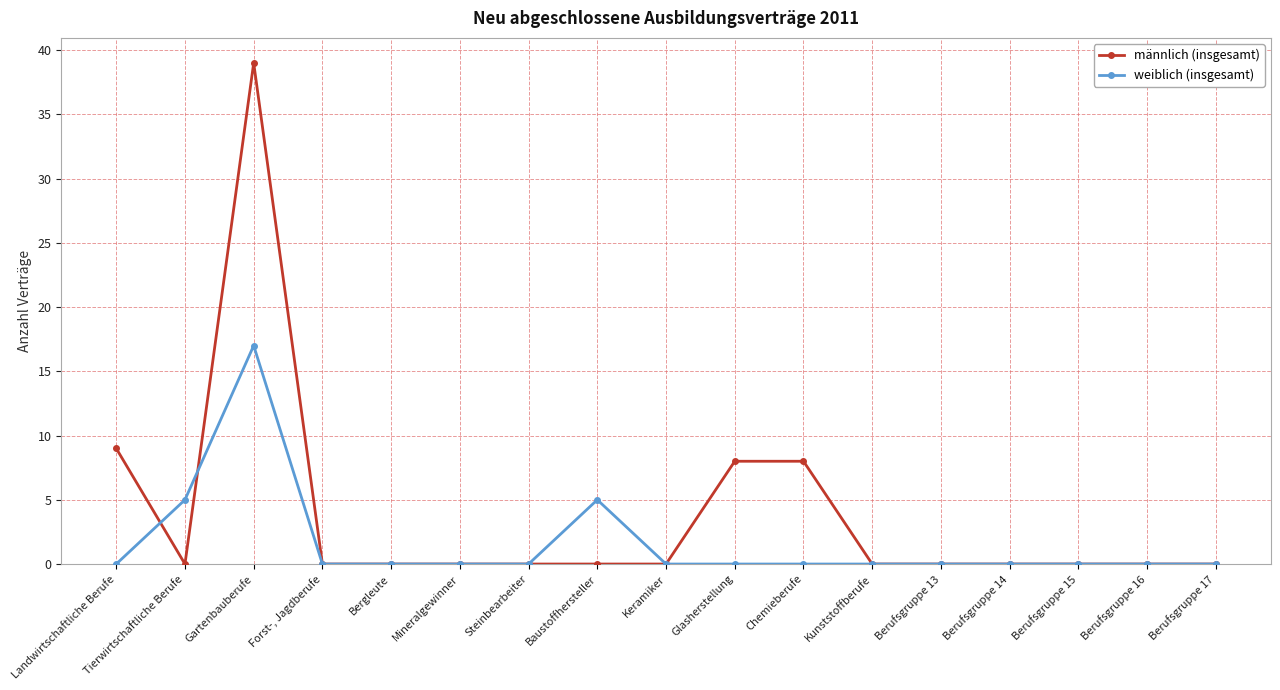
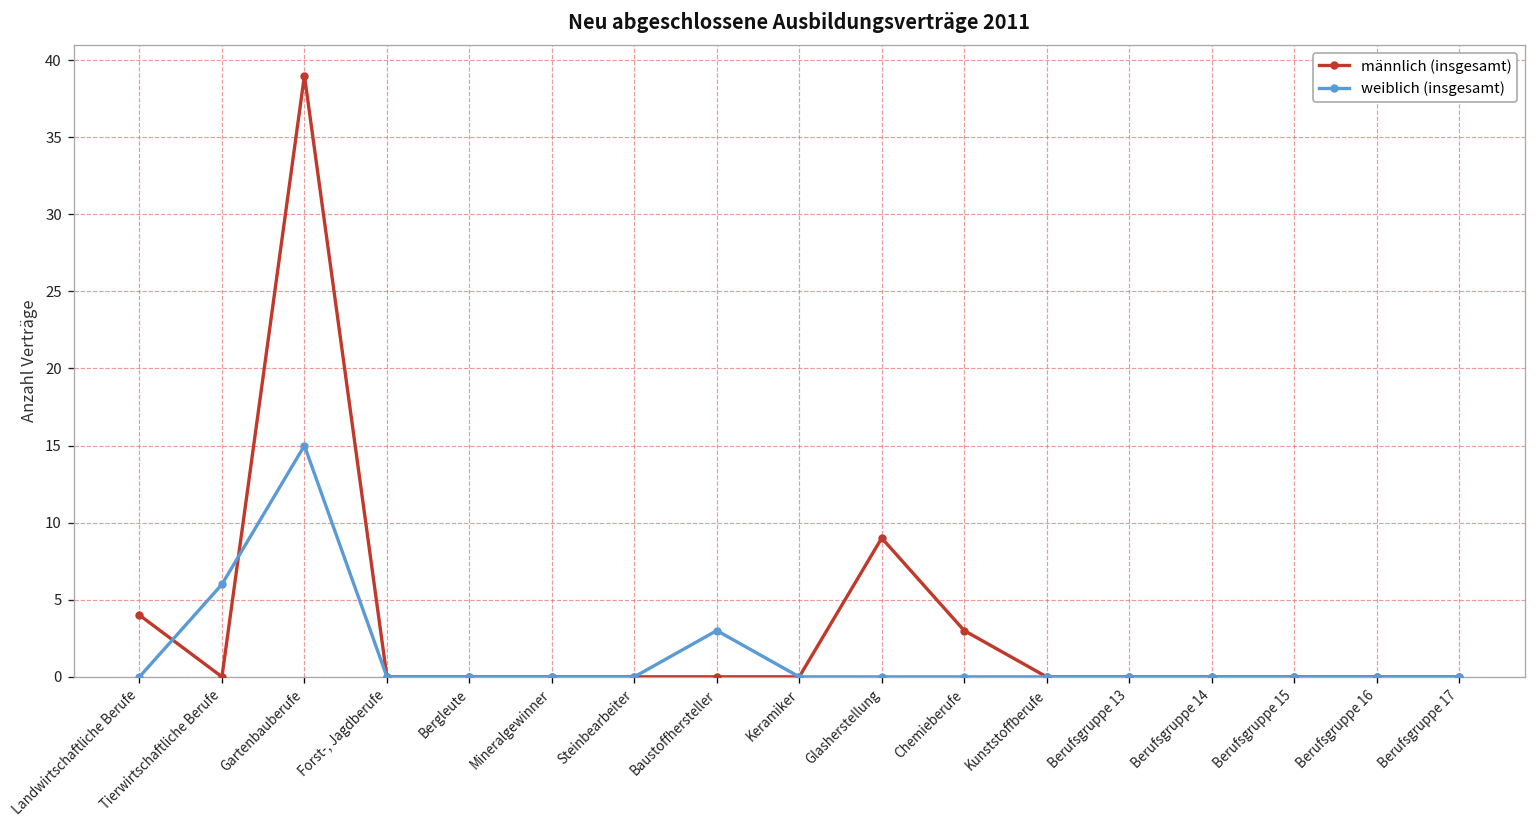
  {
    "männlich (insgesamt)": {
-     "Landwirtschaftliche Berufe": 9,
+     "Landwirtschaftliche Berufe": 4,
      "Tierwirtschaftliche Berufe": 0,
      "Gartenbauberufe": 39,
      "Baustoffhersteller": 0,
-     "Glasherstellung": 8,
-     "Chemieberufe": 8
+     "Glasherstellung": 9,
+     "Chemieberufe": 3
    },
    "weiblich (insgesamt)": {
      "Landwirtschaftliche Berufe": 0,
-     "Tierwirtschaftliche Berufe": 5,
-     "Gartenbauberufe": 17,
-     "Baustoffhersteller": 5,
+     "Tierwirtschaftliche Berufe": 6,
+     "Gartenbauberufe": 15,
+     "Baustoffhersteller": 3,
      "Glasherstellung": 0,
      "Chemieberufe": 0
    }
  }
